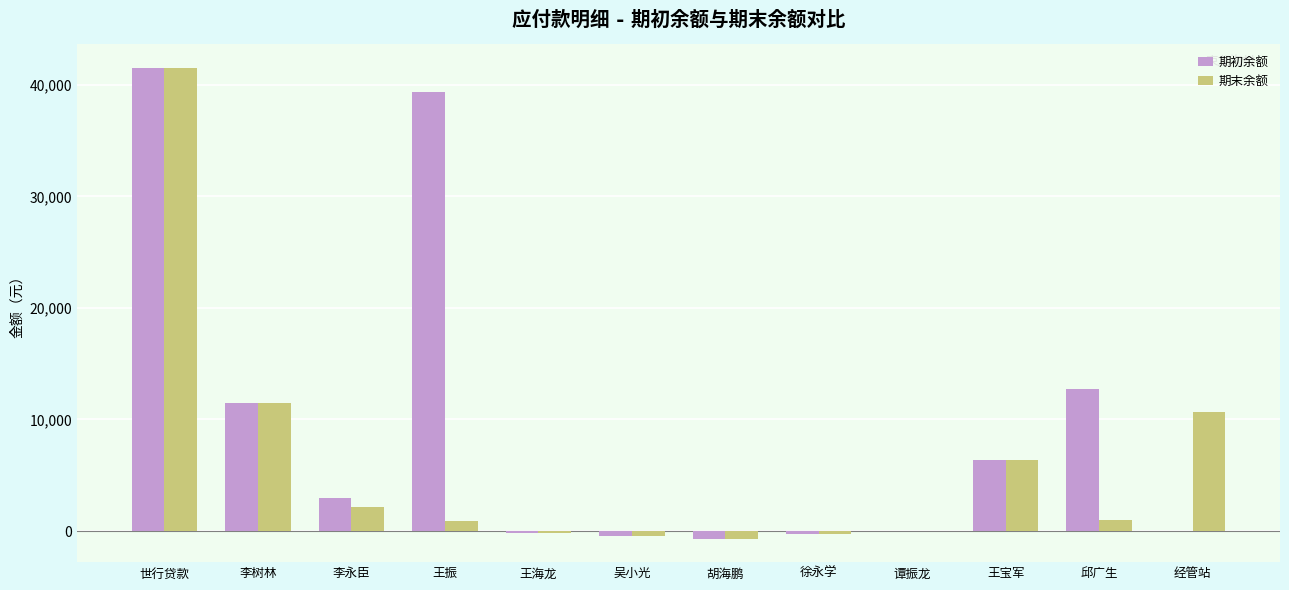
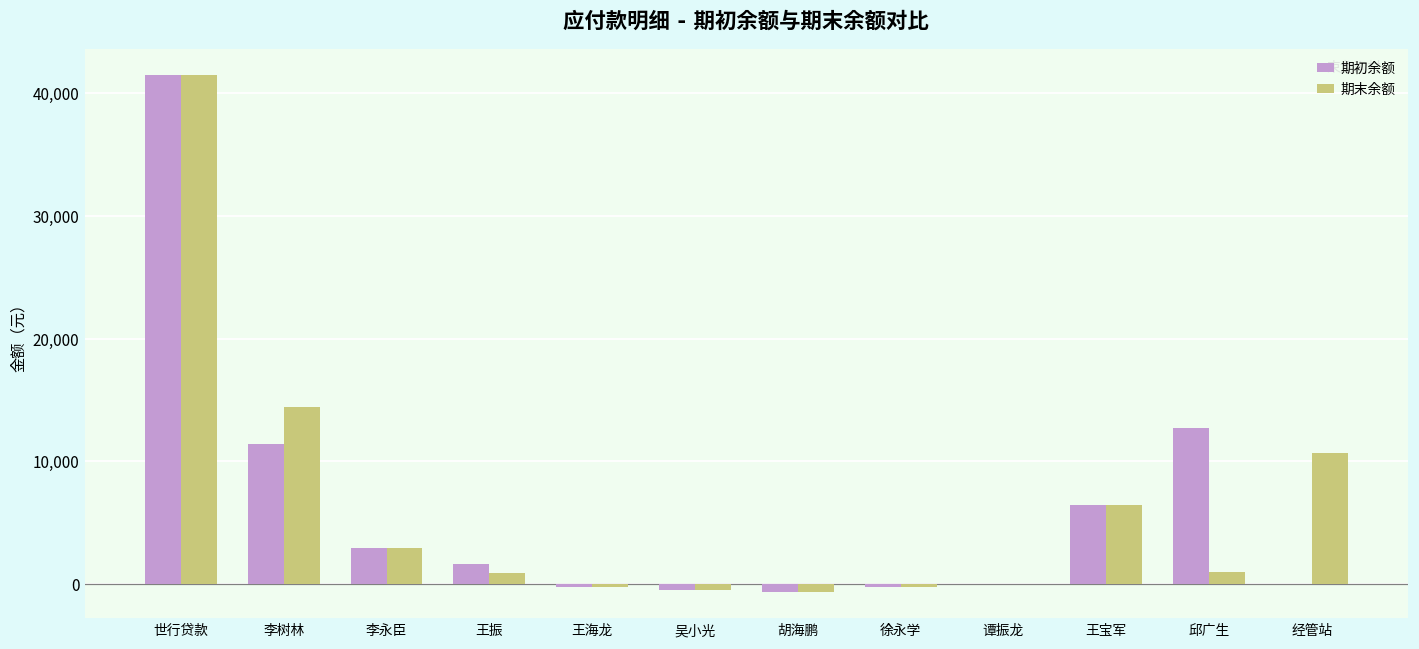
  {
    "期初余额": {
      "世行贷款": "41,500",
      "李树林": "11,400",
      "李永臣": "3,000",
-     "王振": "39,400",
+     "王振": "1,600",
      "吴小光": "-500",
      "胡海鹏": "-700",
      "徐永学": "-300",
      "王宝军": "6,400",
      "邱广生": "12,700",
      "经管站": "0"
    },
    "期末余额": {
      "世行贷款": "41,500",
-     "李树林": "11,400",
-     "李永臣": "2,100",
+     "李树林": "14,400",
+     "李永臣": "3,000",
      "王振": "900",
      "吴小光": "-500",
      "胡海鹏": "-700",
      "徐永学": "-300",
      "王宝军": "6,400",
      "邱广生": "1,000",
      "经管站": "10,700"
    }
  }
